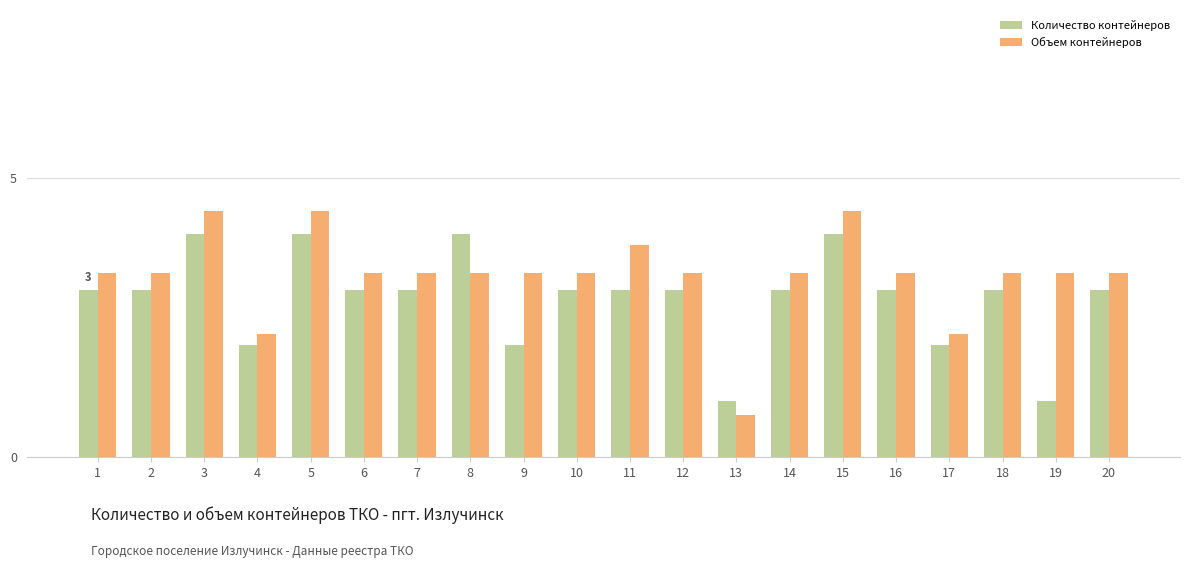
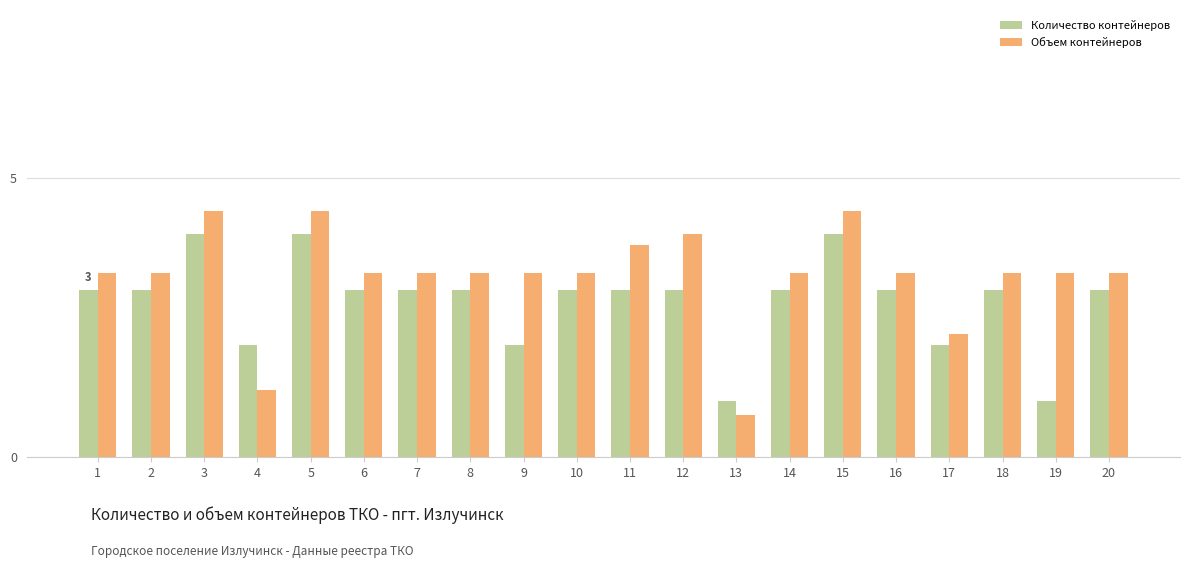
  {
    "Количество контейнеров": {
      "2": 3,
      "3": 4,
      "4": 2,
      "5": 4,
      "6": 3,
      "7": 3,
-     "8": 4,
+     "8": 3,
      "9": 2,
      "10": 3,
      "11": 3,
      "12": 3,
      "13": 1,
      "14": 3,
      "15": 4,
      "16": 3,
      "17": 2,
      "18": 3,
      "19": 1,
      "20": 3
    },
    "Объем контейнеров": {
      "2": 3.3,
      "3": 4.4,
-     "4": 2.2,
+     "4": 1.2,
      "5": 4.4,
      "6": 3.3,
      "7": 3.3,
      "8": 3.3,
      "9": 3.3,
      "10": 3.3,
      "11": 3.8,
-     "12": 3.3,
+     "12": 4.0,
      "13": 0.8,
      "14": 3.3,
      "15": 4.4,
      "16": 3.3,
      "17": 2.2,
      "18": 3.3,
      "19": 3.3,
      "20": 3.3
    }
  }
